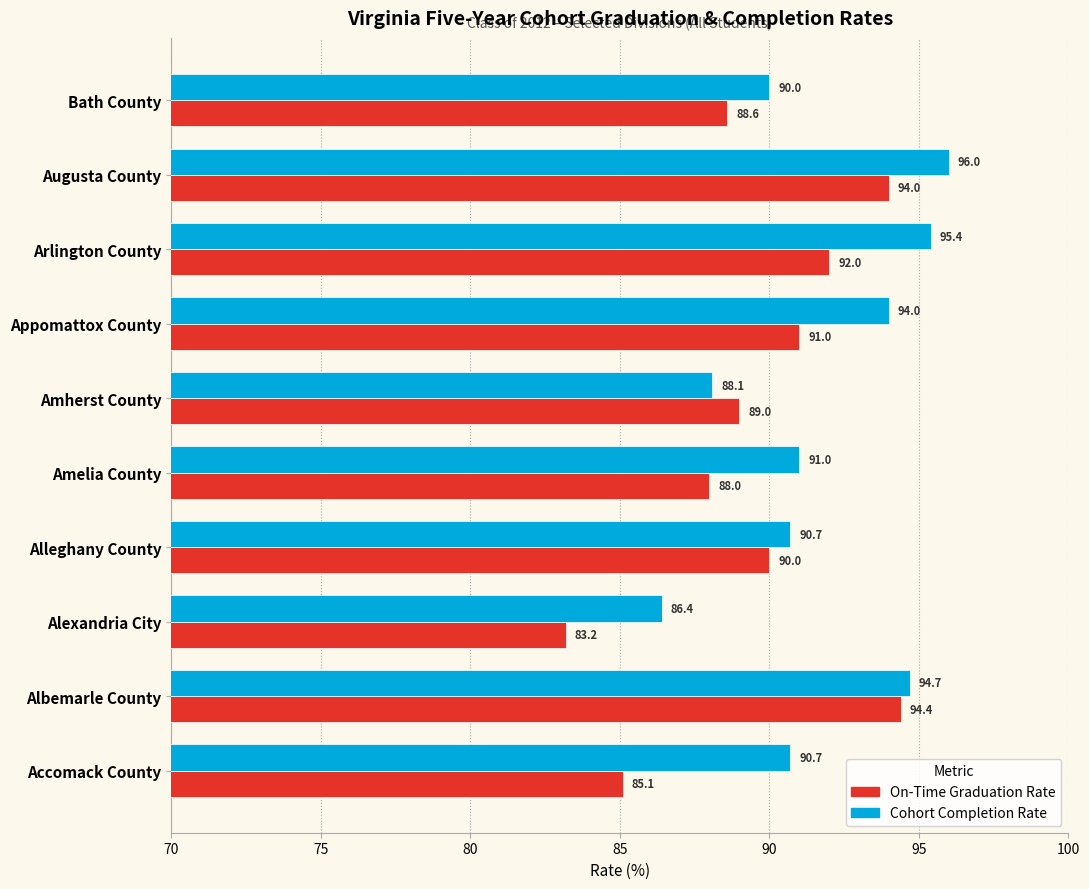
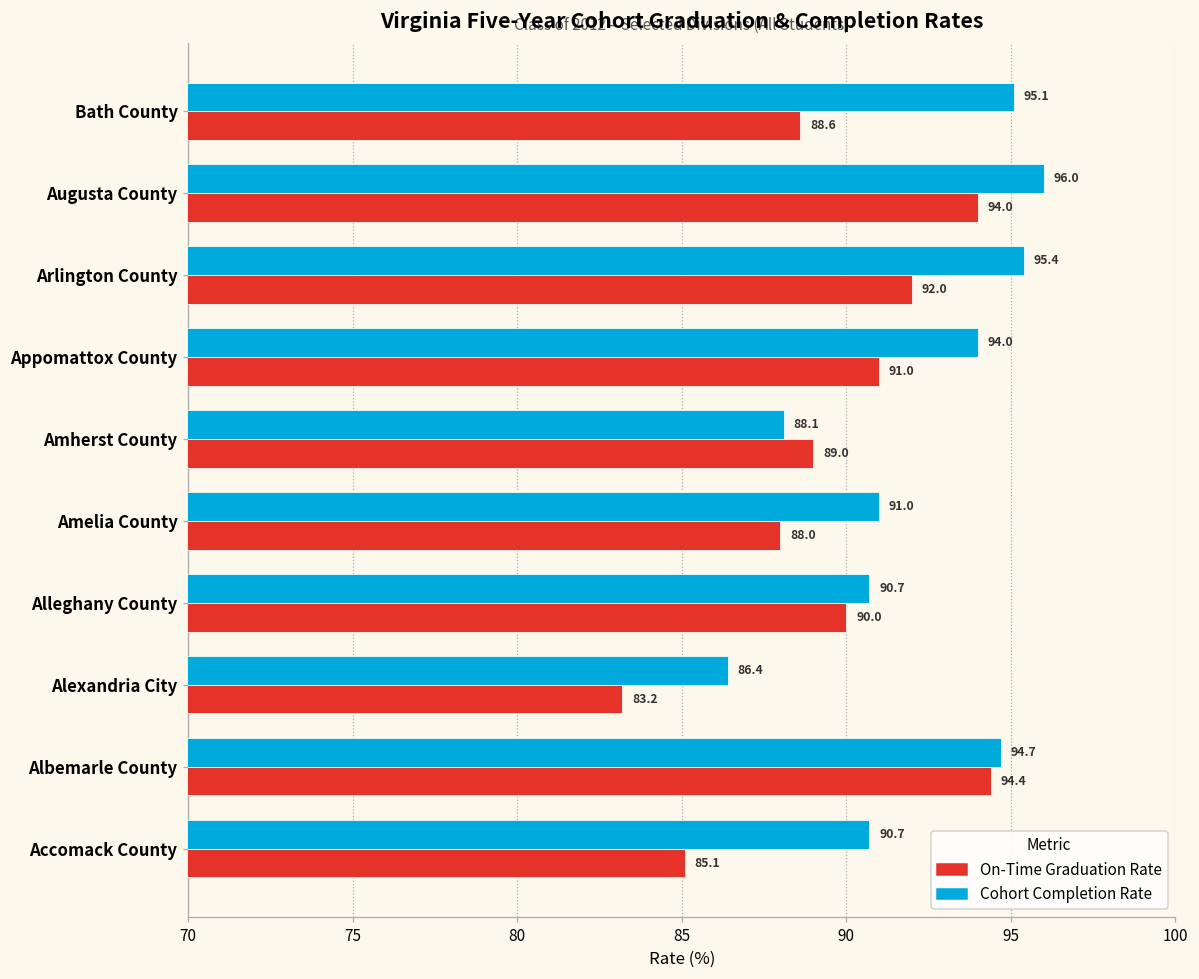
  {
    "On-Time Graduation Rate": {
      "Bath County": 88.6,
      "Augusta County": 94.0,
      "Arlington County": 92.0,
      "Appomattox County": 91.0,
      "Amherst County": 89.0,
      "Amelia County": 88.0,
      "Alleghany County": 90.0,
      "Alexandria City": 83.2,
      "Albemarle County": 94.4,
      "Accomack County": 85.1
    },
    "Cohort Completion Rate": {
-     "Bath County": 90.0,
+     "Bath County": 95.1,
      "Augusta County": 96.0,
      "Arlington County": 95.4,
      "Appomattox County": 94.0,
      "Amherst County": 88.1,
      "Amelia County": 91.0,
      "Alleghany County": 90.7,
      "Alexandria City": 86.4,
      "Albemarle County": 94.7,
      "Accomack County": 90.7
    }
  }
